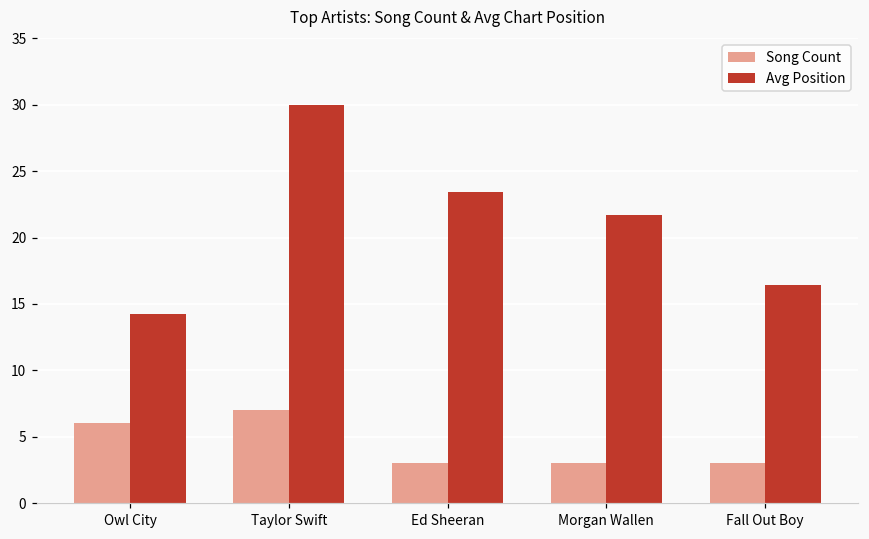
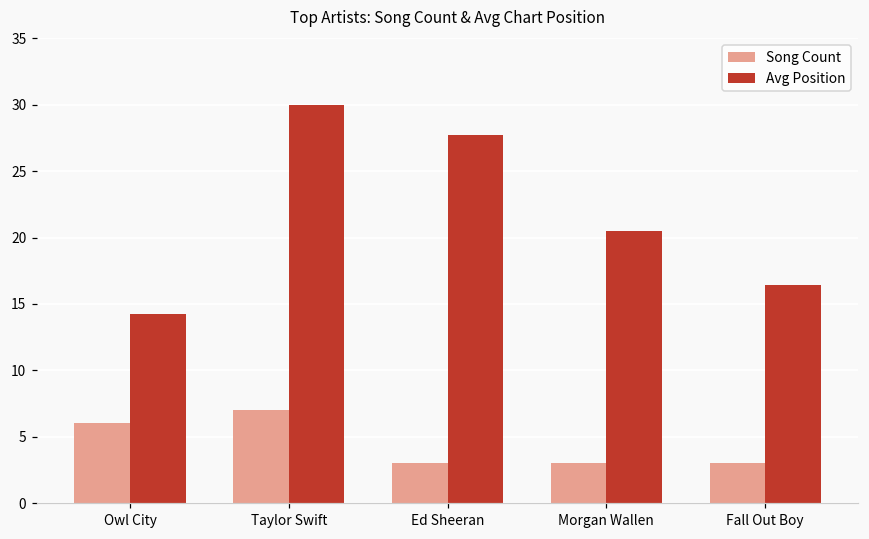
  {
    "Song Count": {
      "Owl City": 6.0,
      "Taylor Swift": 7.0,
      "Ed Sheeran": 3.0,
      "Morgan Wallen": 3.0,
      "Fall Out Boy": 3.0
    },
    "Avg Position": {
      "Owl City": 14.2,
      "Taylor Swift": 30.0,
-     "Ed Sheeran": 23.4,
-     "Morgan Wallen": 21.7,
+     "Ed Sheeran": 27.7,
+     "Morgan Wallen": 20.5,
      "Fall Out Boy": 16.4
    }
  }
